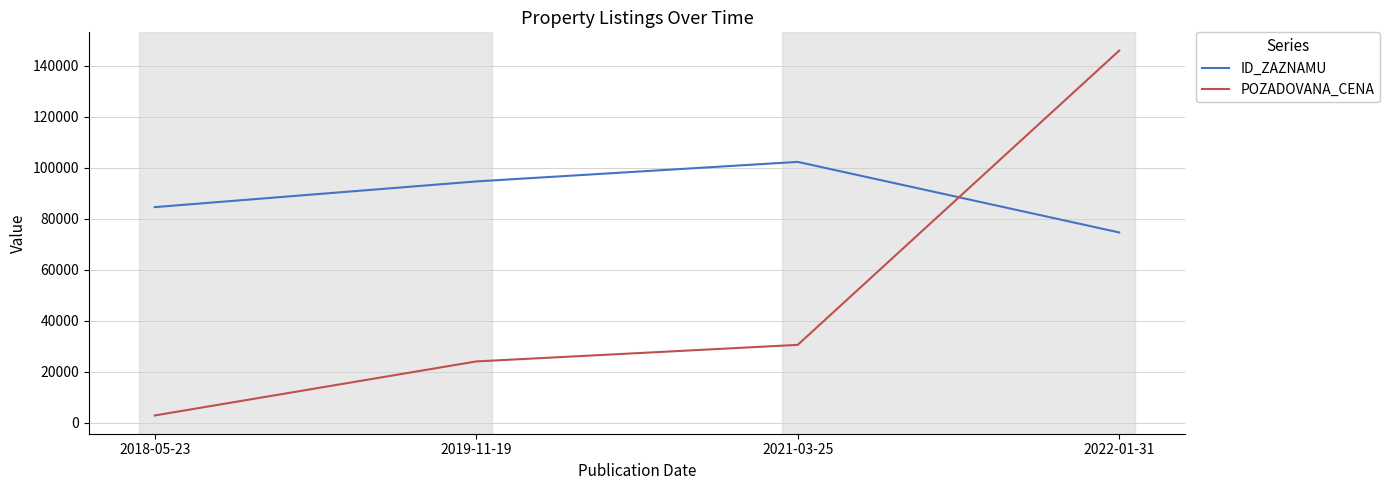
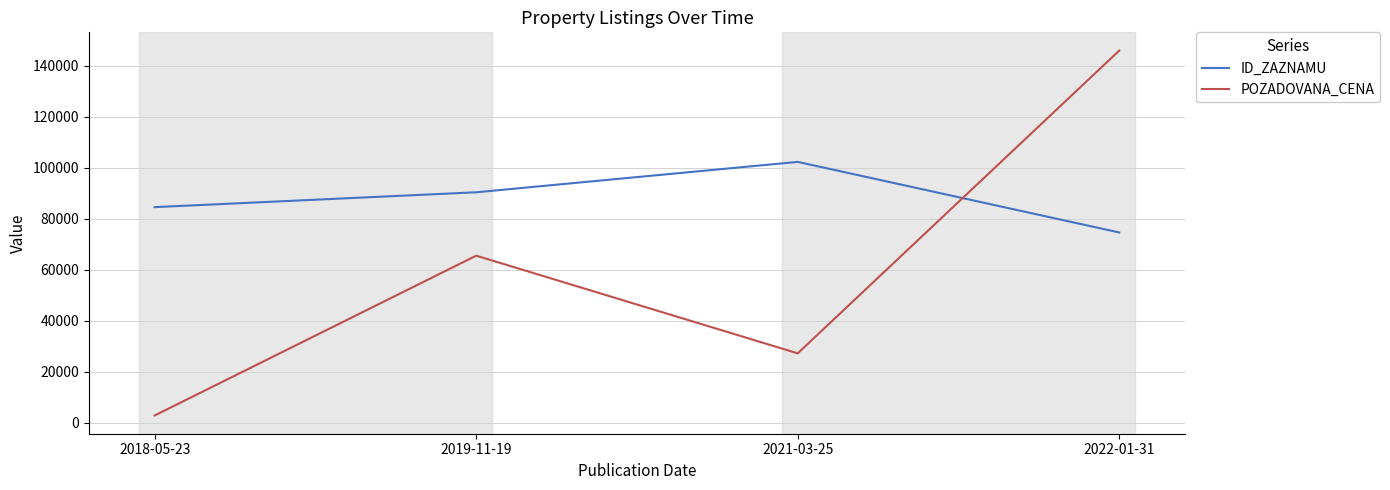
  {
    "ID_ZAZNAMU": {
      "2018-05-23": 85000,
-     "2019-11-19": 95000,
+     "2019-11-19": 90000,
      "2021-03-25": 102000,
      "2022-01-31": 75000
    },
    "POZADOVANA_CENA": {
      "2018-05-23": 3000,
-     "2019-11-19": 24000,
-     "2021-03-25": 31000,
+     "2019-11-19": 66000,
+     "2021-03-25": 27000,
      "2022-01-31": 146000
    }
  }
